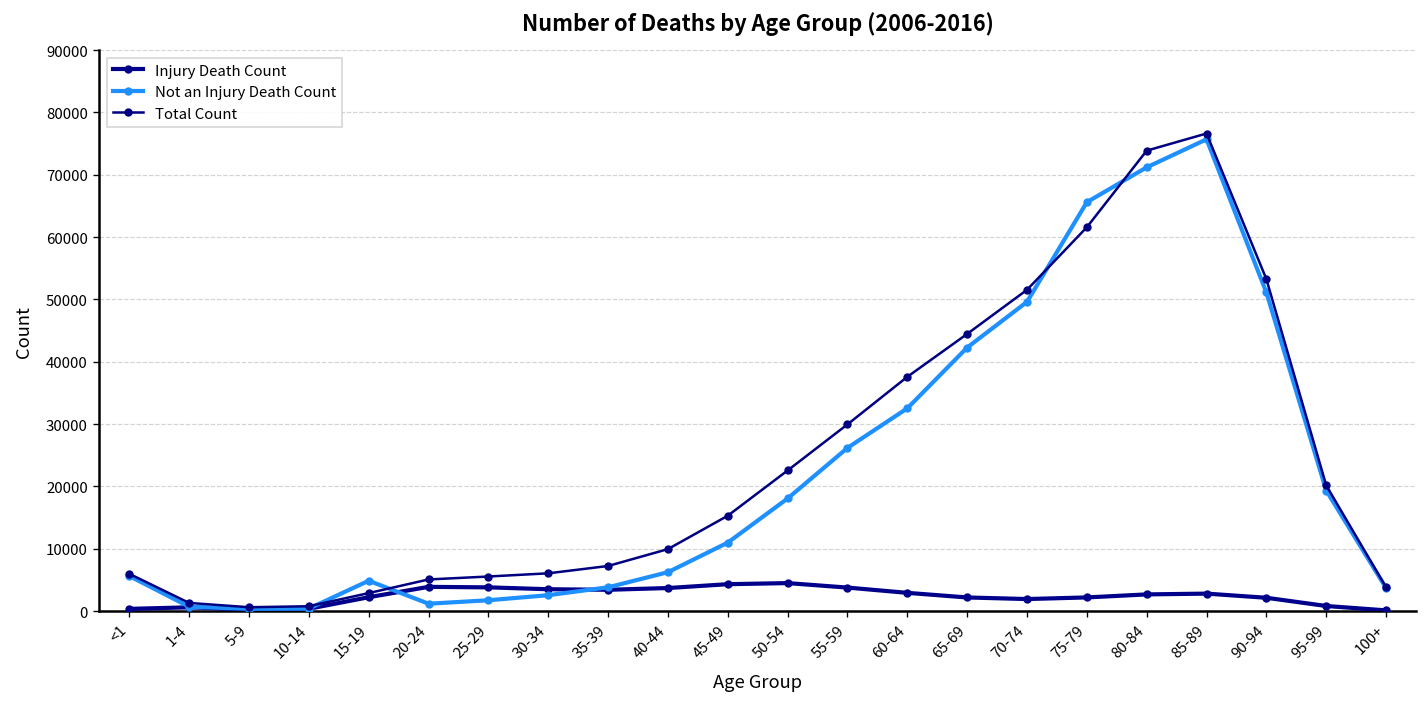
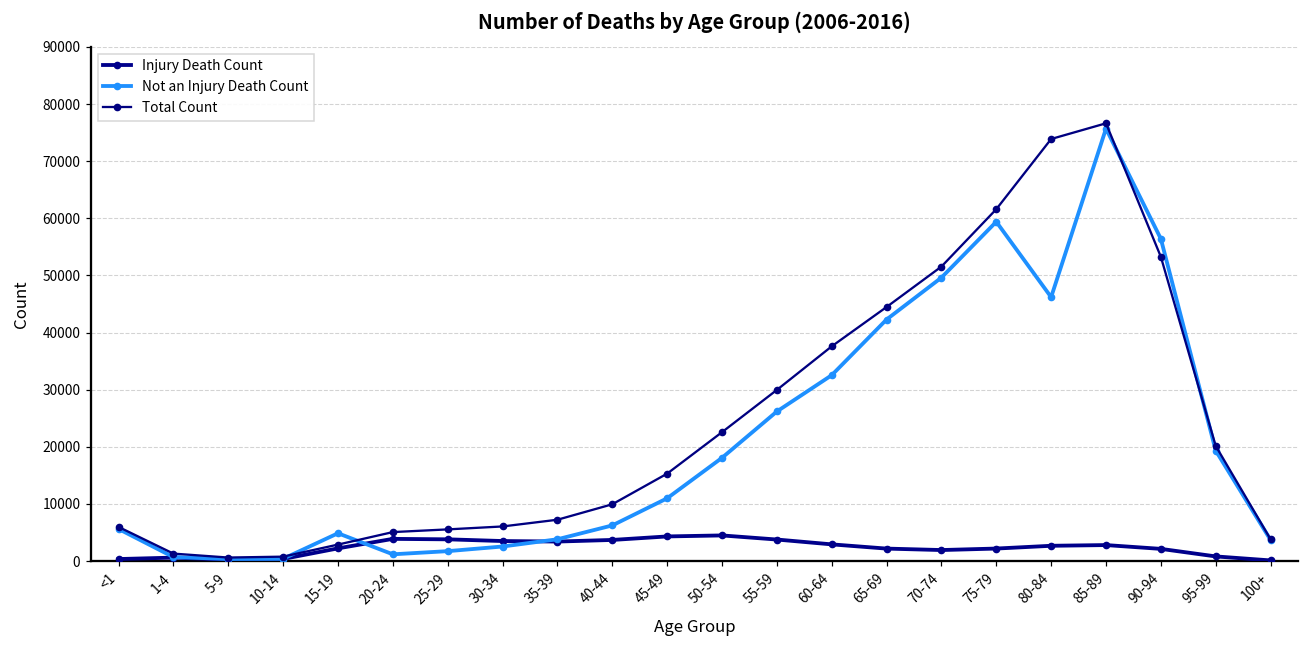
  {
    "Not an Injury Death Count": {
      "15-19": 5000,
      "20-24": 1000,
      "25-29": 2000,
      "30-34": 3000,
      "40-44": 6000,
      "45-49": 11000,
      "50-54": 18000,
      "55-59": 26000,
      "60-64": 33000,
      "65-69": 42000,
      "70-74": 50000,
-     "75-79": 66000,
-     "80-84": 71000,
+     "75-79": 59000,
+     "80-84": 46000,
      "85-89": 76000,
-     "90-94": 51000,
+     "90-94": 56000,
      "95-99": 19000
    }
  }
